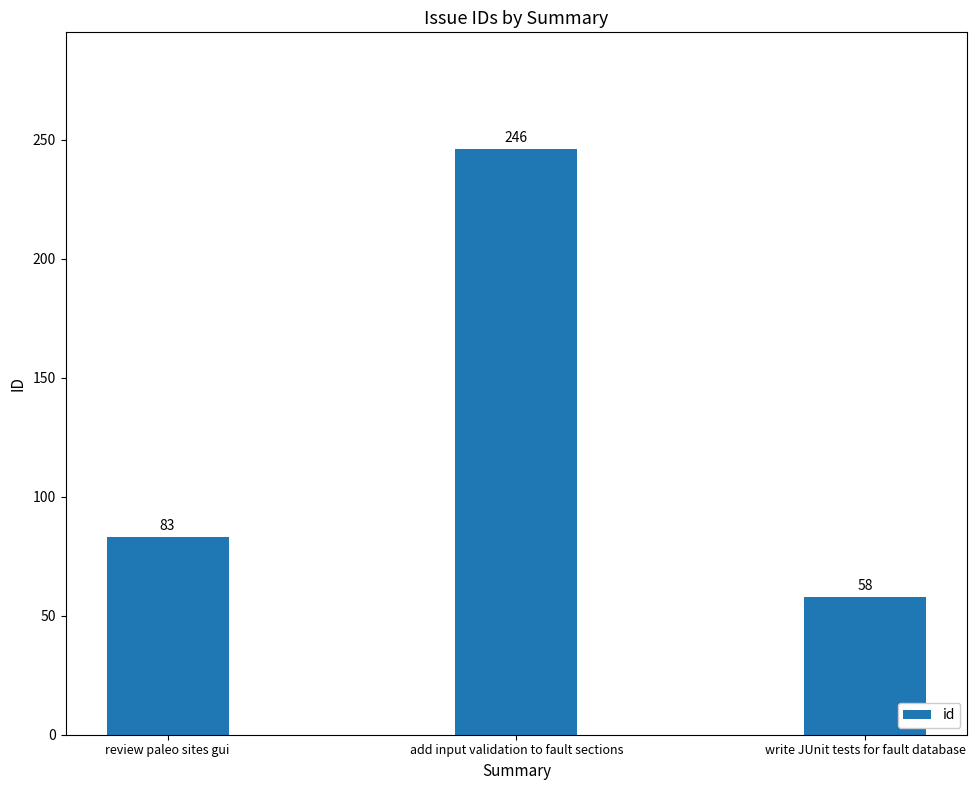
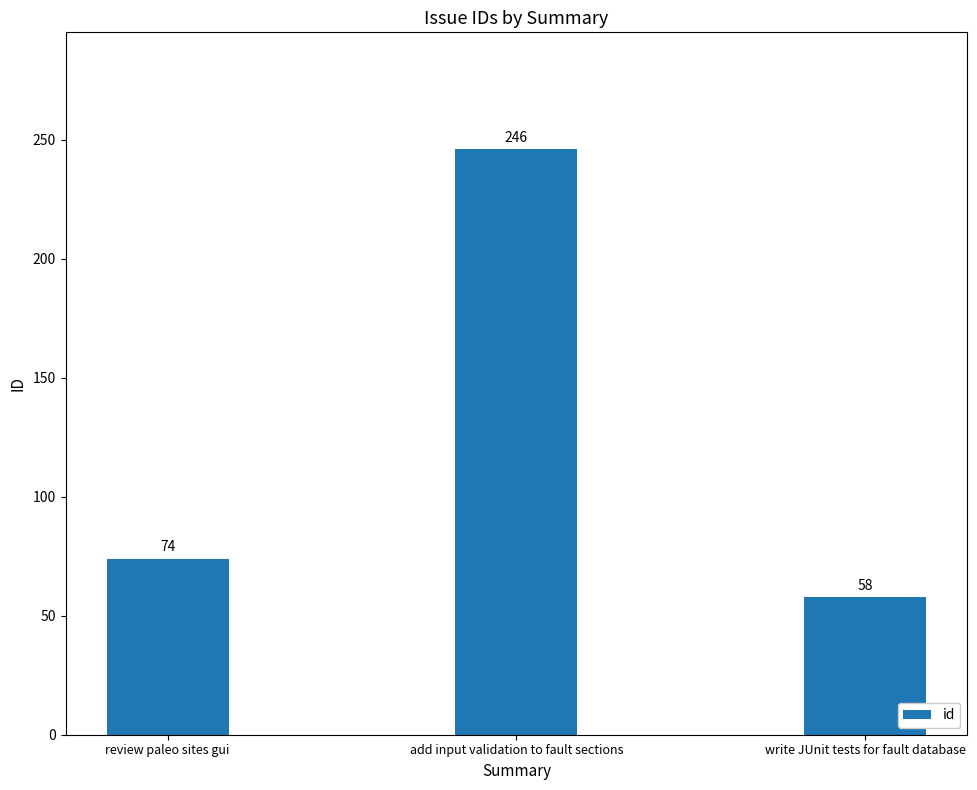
  {
-   "review paleo sites gui": 83,
+   "review paleo sites gui": 74,
    "add input validation to fault sections": 246,
    "write JUnit tests for fault database": 58
  }
